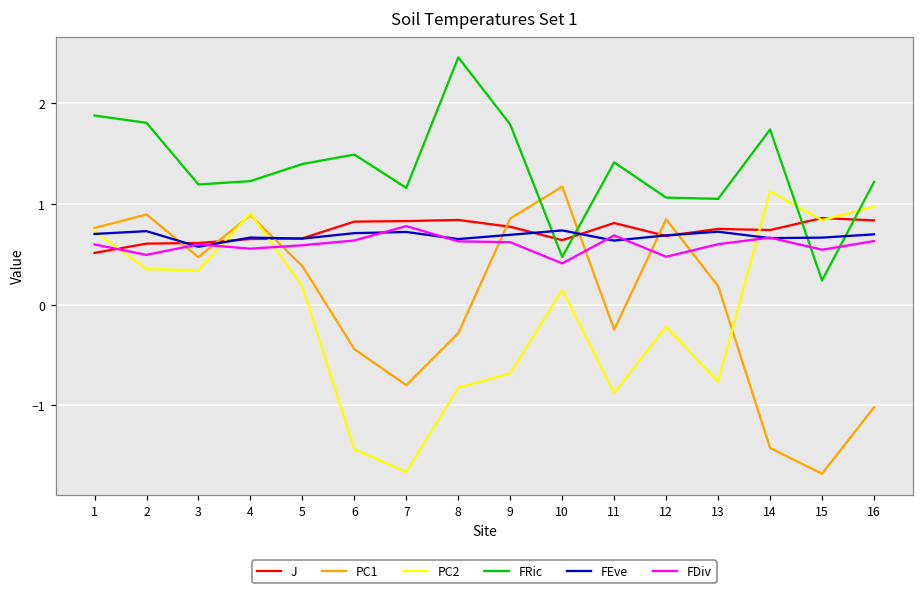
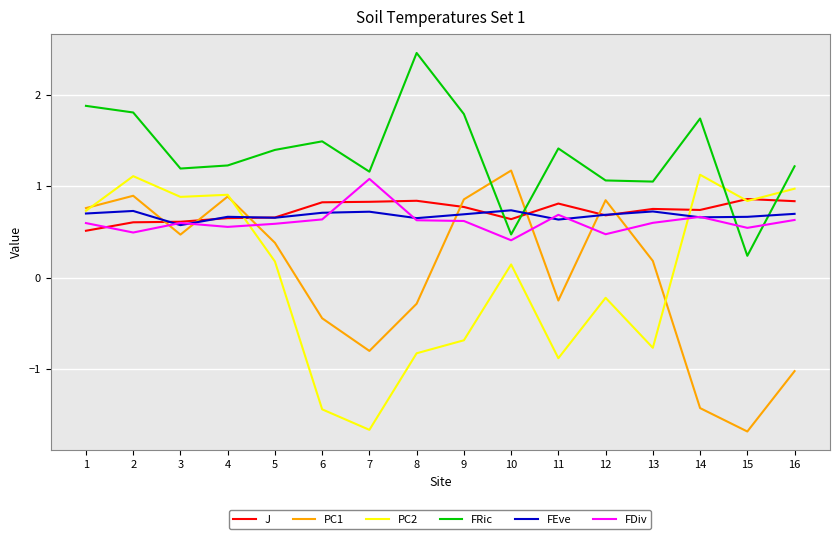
  {
    "J": {
      "1": 0.5,
      "2": 0.6,
      "6": 0.8,
      "7": 0.8,
      "8": 0.8,
      "9": 0.8,
      "10": 0.6,
      "11": 0.8,
      "14": 0.7,
      "16": 0.8
    },
    "PC1": {
      "1": 0.8,
      "2": 0.9,
      "3": 0.5,
      "5": 0.4,
      "6": -0.4,
      "7": -0.8,
      "8": -0.3,
      "9": 0.9,
      "10": 1.2,
      "11": -0.2,
      "12": 0.8,
      "13": 0.2,
      "14": -1.4,
      "15": -1.7,
      "16": -1.0
    },
    "PC2": {
      "1": 0.7,
-     "2": 0.4,
-     "3": 0.3,
+     "2": 1.1,
+     "3": 0.9,
      "5": 0.2,
      "6": -1.4,
      "7": -1.7,
      "8": -0.8,
      "9": -0.7,
      "10": 0.1,
      "11": -0.9,
      "12": -0.2,
      "13": -0.8,
      "14": 1.1,
      "16": 1.0
    },
    "FRic": {
      "1": 1.9,
      "2": 1.8,
      "3": 1.2,
      "4": 1.2,
      "5": 1.4,
      "6": 1.5,
      "7": 1.2,
      "8": 2.5,
      "9": 1.8,
      "10": 0.5,
      "11": 1.4,
      "12": 1.1,
      "13": 1.1,
      "14": 1.7,
      "15": 0.2,
      "16": 1.2
    },
    "FEve": {
      "1": 0.7,
      "2": 0.7,
      "6": 0.7,
      "7": 0.7,
      "9": 0.7,
      "10": 0.7,
      "11": 0.6,
      "15": 0.7,
      "16": 0.7
    },
    "FDiv": {
      "1": 0.6,
      "2": 0.5,
      "4": 0.6,
      "5": 0.6,
      "6": 0.6,
-     "7": 0.8,
+     "7": 1.1,
      "9": 0.6,
      "10": 0.4,
      "11": 0.7,
      "12": 0.5,
      "13": 0.6,
      "15": 0.5,
      "16": 0.6
    }
  }
